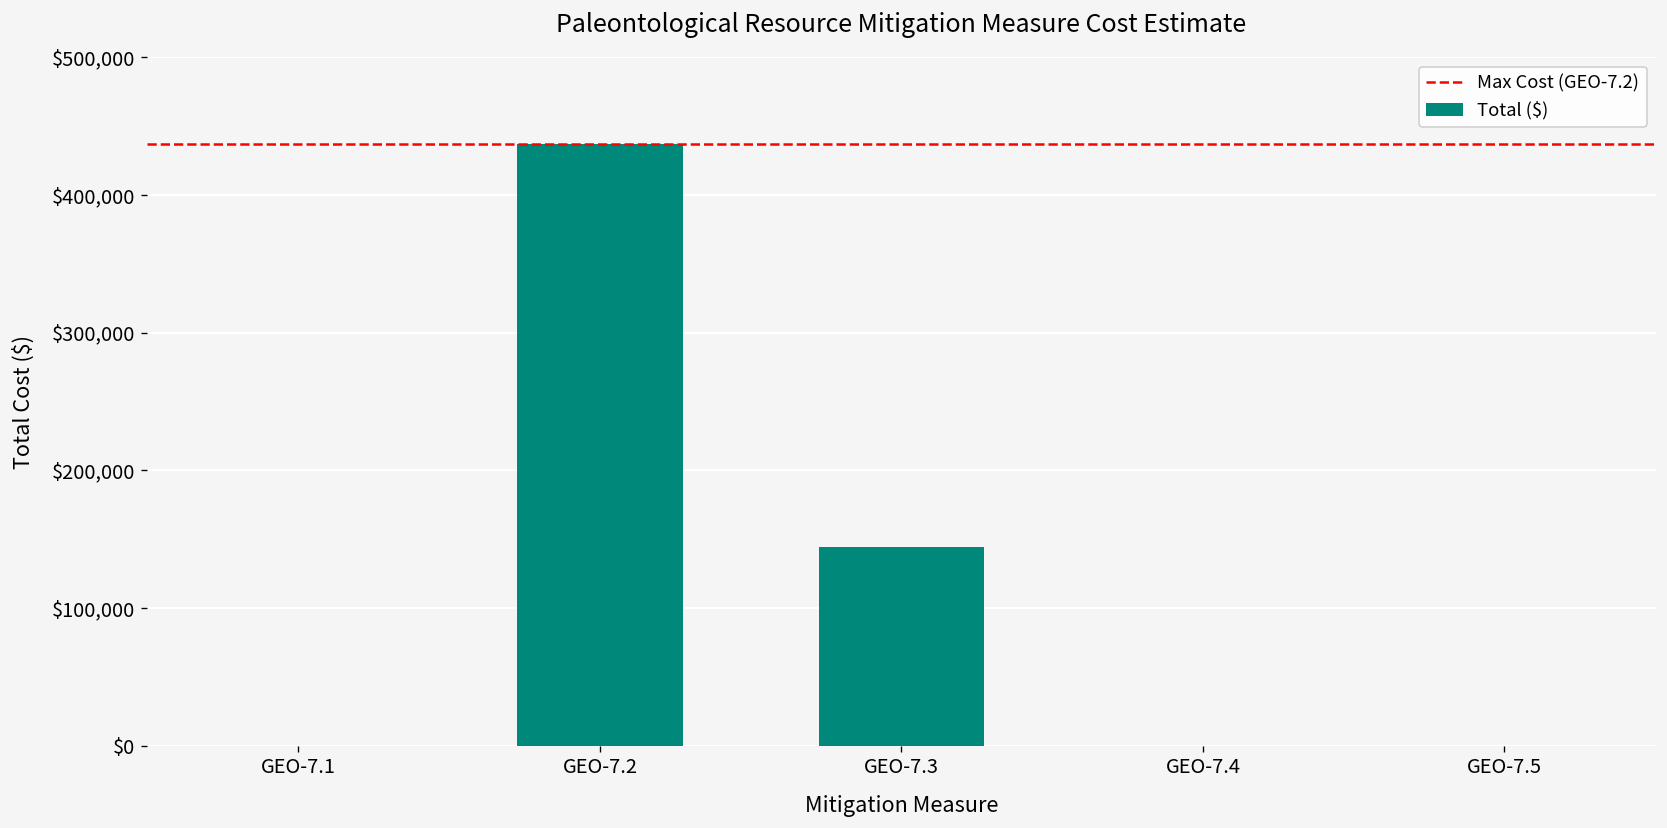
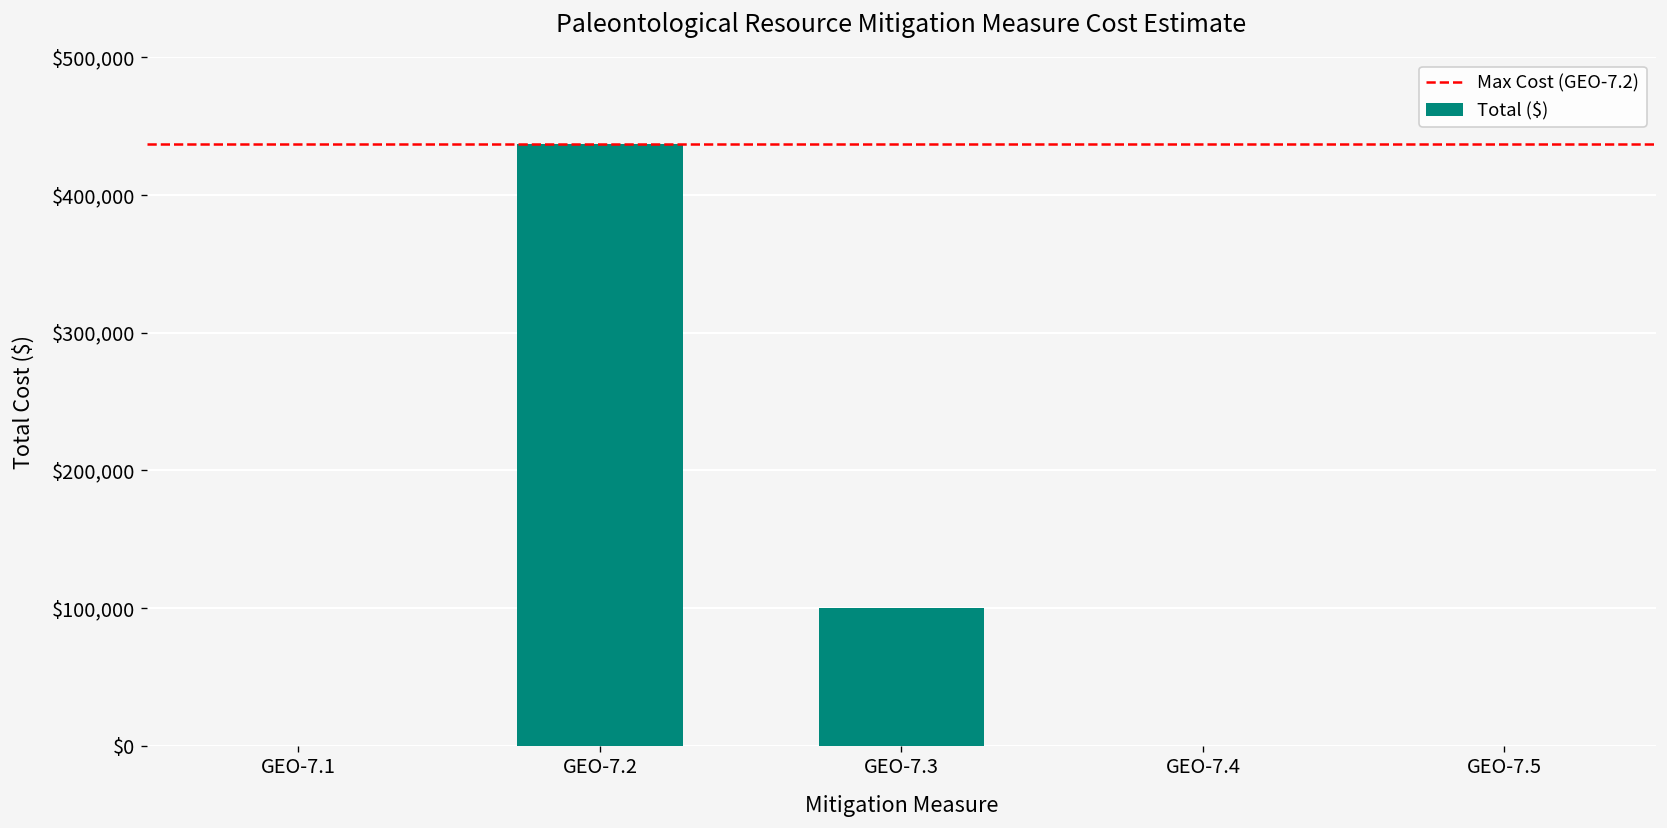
  {
    "GEO-7.1": "$0",
    "GEO-7.2": "$437,000",
-   "GEO-7.3": "$144,000",
+   "GEO-7.3": "$100,000",
    "GEO-7.4": "$0",
    "GEO-7.5": "$0"
  }
